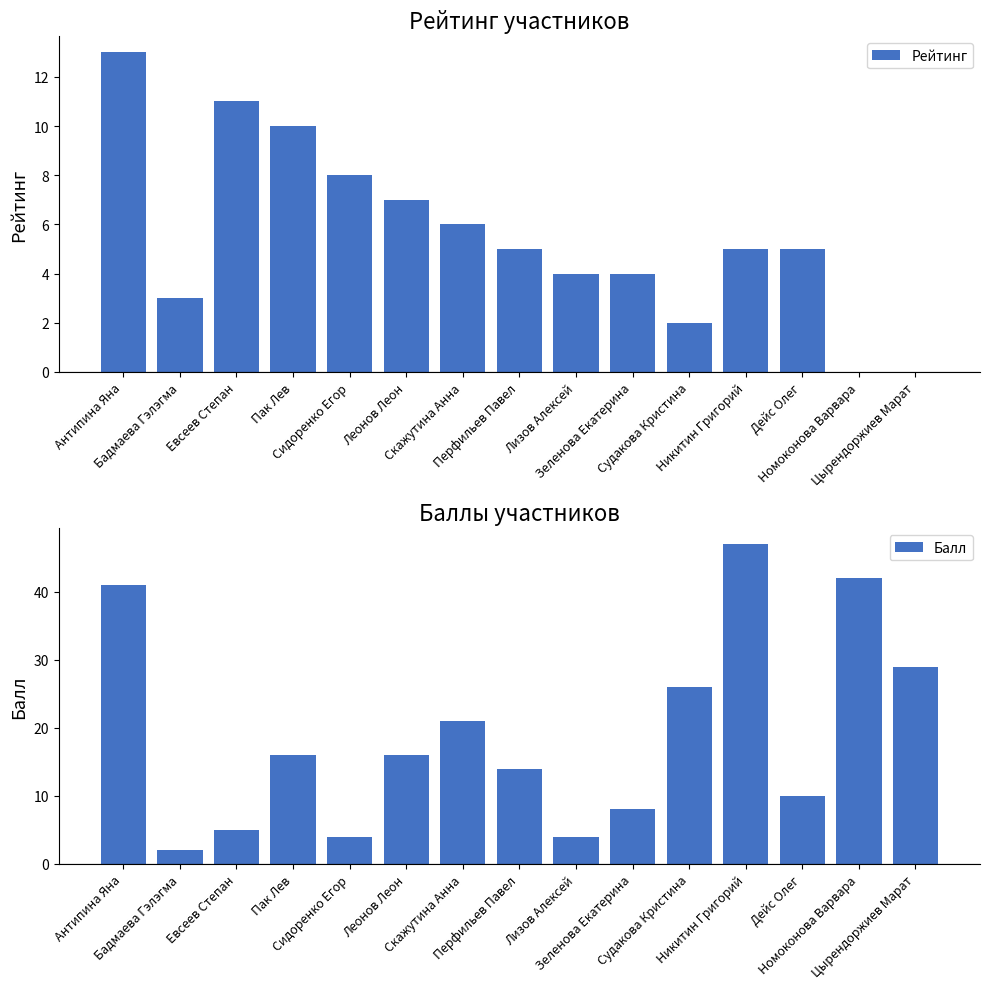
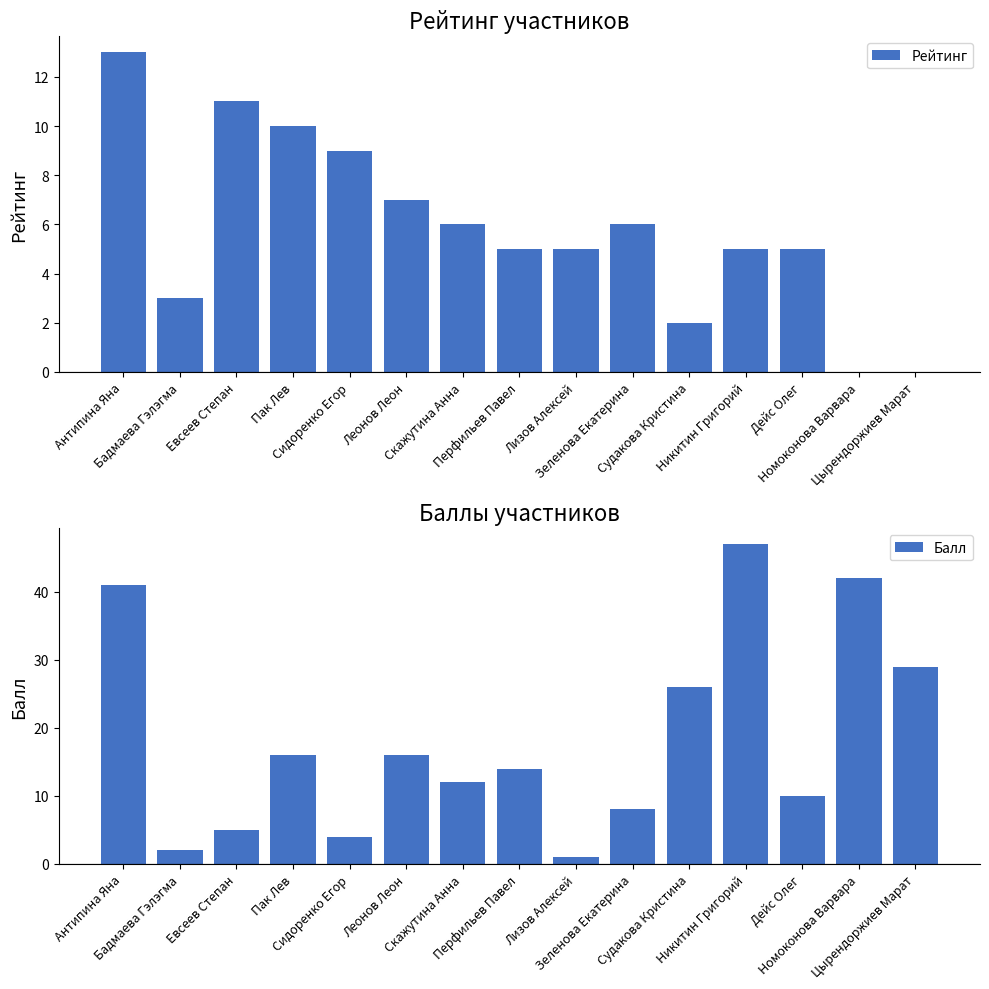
  {
    "Рейтинг участников": {
      "Антипина Яна": 13,
      "Бадмаева Гэлэгма": 3,
      "Евсеев Степан": 11,
      "Пак Лев": 10,
-     "Сидоренко Егор": 8,
+     "Сидоренко Егор": 9,
      "Леонов Леон": 7,
      "Скажутина Анна": 6,
      "Перфильев Павел": 5,
-     "Лизов Алексей": 4,
-     "Зеленова Екатерина": 4,
+     "Лизов Алексей": 5,
+     "Зеленова Екатерина": 6,
      "Судакова Кристина": 2,
      "Никитин Григорий": 5,
      "Дейс Олег": 5,
      "Номоконова Варвара": 0,
      "Цырендоржиев Марат": 0
    },
    "Баллы участников": {
      "Антипина Яна": 41,
      "Бадмаева Гэлэгма": 2,
      "Евсеев Степан": 5,
      "Пак Лев": 16,
      "Сидоренко Егор": 4,
      "Леонов Леон": 16,
-     "Скажутина Анна": 21,
+     "Скажутина Анна": 12,
      "Перфильев Павел": 14,
-     "Лизов Алексей": 4,
+     "Лизов Алексей": 1,
      "Зеленова Екатерина": 8,
      "Судакова Кристина": 26,
      "Никитин Григорий": 47,
      "Дейс Олег": 10,
      "Номоконова Варвара": 42,
      "Цырендоржиев Марат": 29
    }
  }
